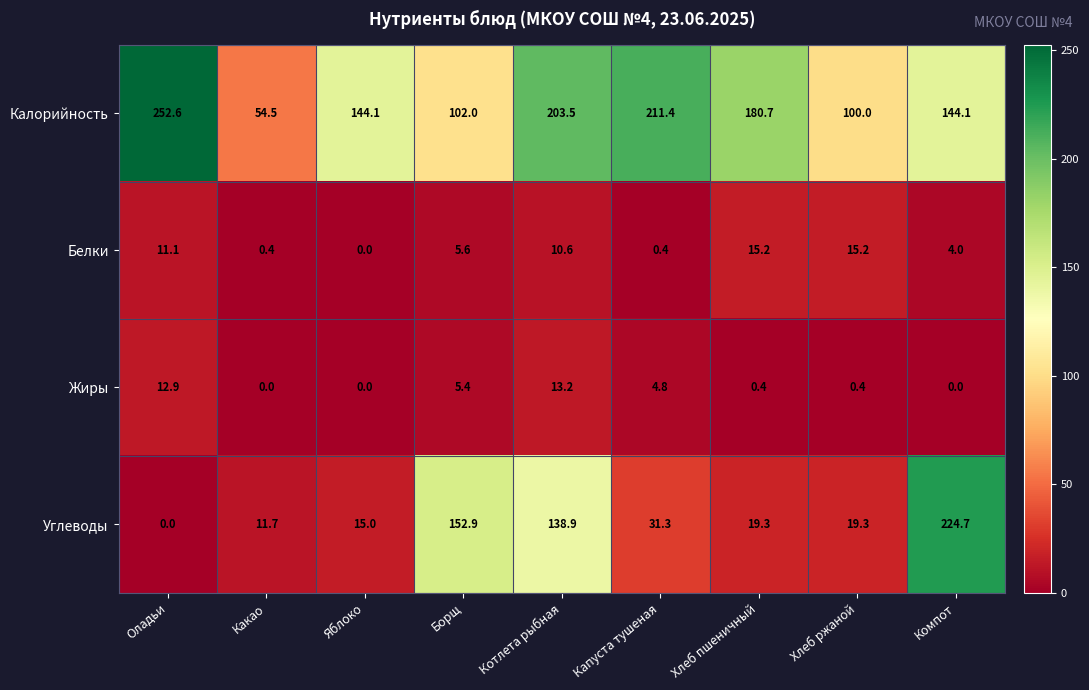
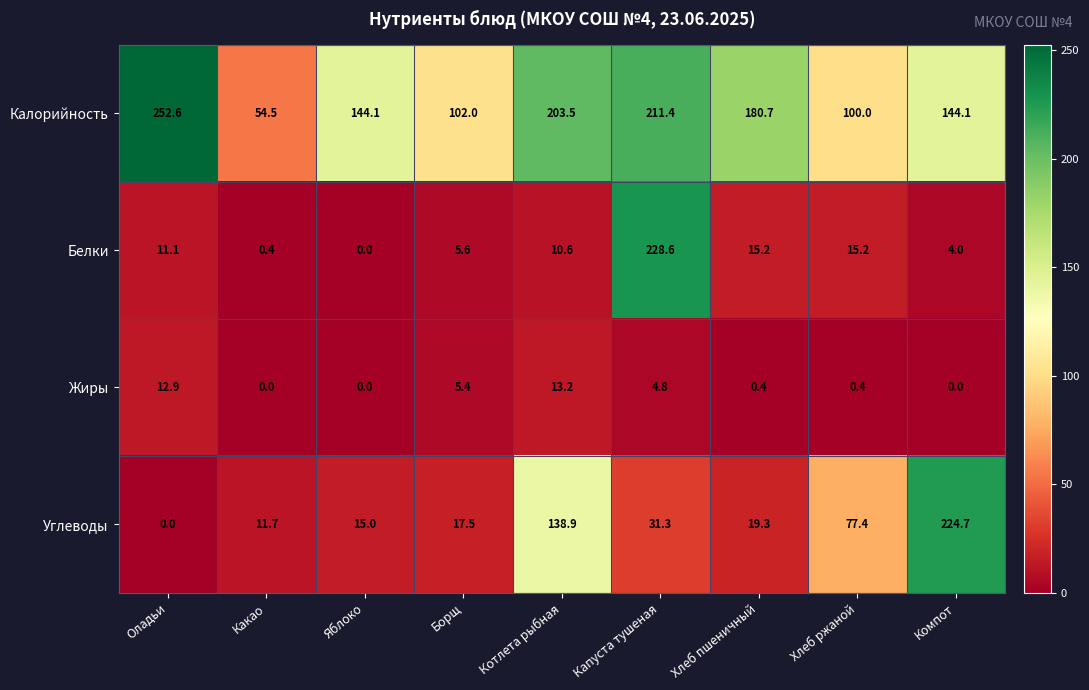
  {
    "Калорийность": {
      "Оладьи": 252.6,
      "Какао": 54.5,
      "Яблоко": 144.1,
      "Борщ": 102.0,
      "Котлета рыбная": 203.5,
      "Капуста тушеная": 211.4,
      "Хлеб пшеничный": 180.7,
      "Хлеб ржаной": 100.0,
      "Компот": 144.1
    },
    "Белки": {
      "Оладьи": 11.1,
      "Какао": 0.4,
      "Яблоко": 0.0,
      "Борщ": 5.6,
      "Котлета рыбная": 10.6,
-     "Капуста тушеная": 0.4,
+     "Капуста тушеная": 228.6,
      "Хлеб пшеничный": 15.2,
      "Хлеб ржаной": 15.2,
      "Компот": 4.0
    },
    "Жиры": {
      "Оладьи": 12.9,
      "Какао": 0.0,
      "Яблоко": 0.0,
      "Борщ": 5.4,
      "Котлета рыбная": 13.2,
      "Капуста тушеная": 4.8,
      "Хлеб пшеничный": 0.4,
      "Хлеб ржаной": 0.4,
      "Компот": 0.0
    },
    "Углеводы": {
      "Оладьи": 0.0,
      "Какао": 11.7,
      "Яблоко": 15.0,
-     "Борщ": 152.9,
+     "Борщ": 17.5,
      "Котлета рыбная": 138.9,
      "Капуста тушеная": 31.3,
      "Хлеб пшеничный": 19.3,
-     "Хлеб ржаной": 19.3,
+     "Хлеб ржаной": 77.4,
      "Компот": 224.7
    }
  }
